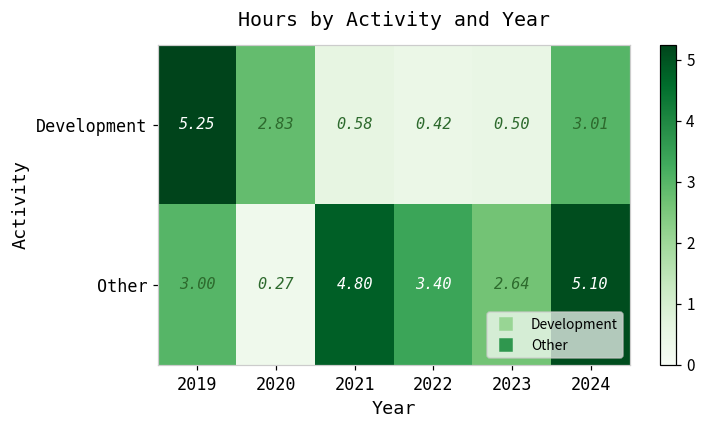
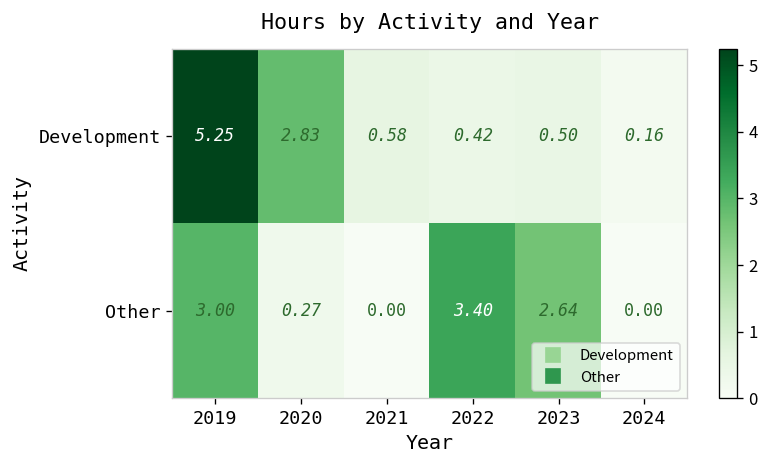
  {
    "Development": {
      "2019": 5.25,
      "2020": 2.83,
      "2021": 0.58,
      "2022": 0.42,
      "2023": 0.50,
-     "2024": 3.01
+     "2024": 0.16
    },
    "Other": {
      "2019": 3.00,
      "2020": 0.27,
-     "2021": 4.80,
+     "2021": 0.00,
      "2022": 3.40,
      "2023": 2.64,
-     "2024": 5.10
+     "2024": 0.00
    }
  }
